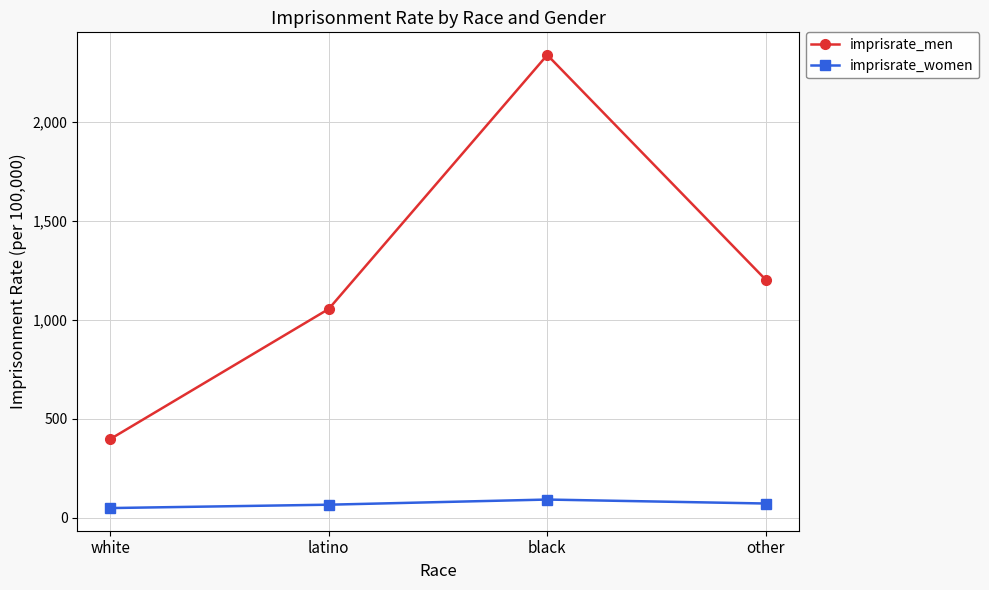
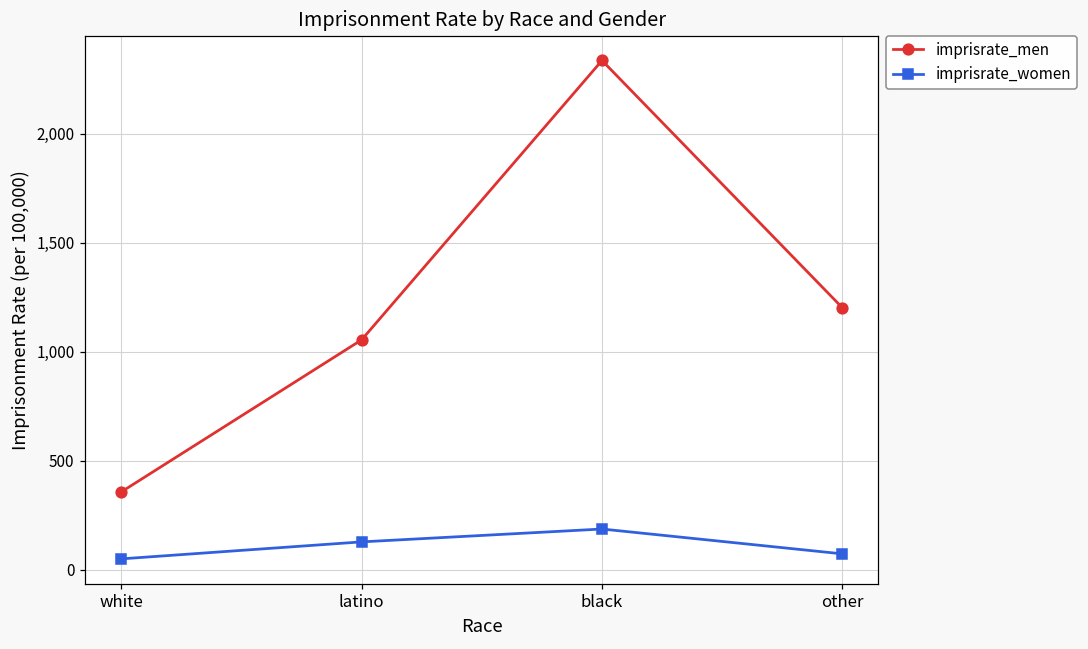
  {
    "imprisrate_men": {
-     "white": "400",
+     "white": "360",
      "latino": "1,050",
      "black": "2,340",
      "other": "1,200"
    },
    "imprisrate_women": {
      "white": "50",
-     "latino": "70",
-     "black": "90",
+     "latino": "130",
+     "black": "190",
      "other": "70"
    }
  }
